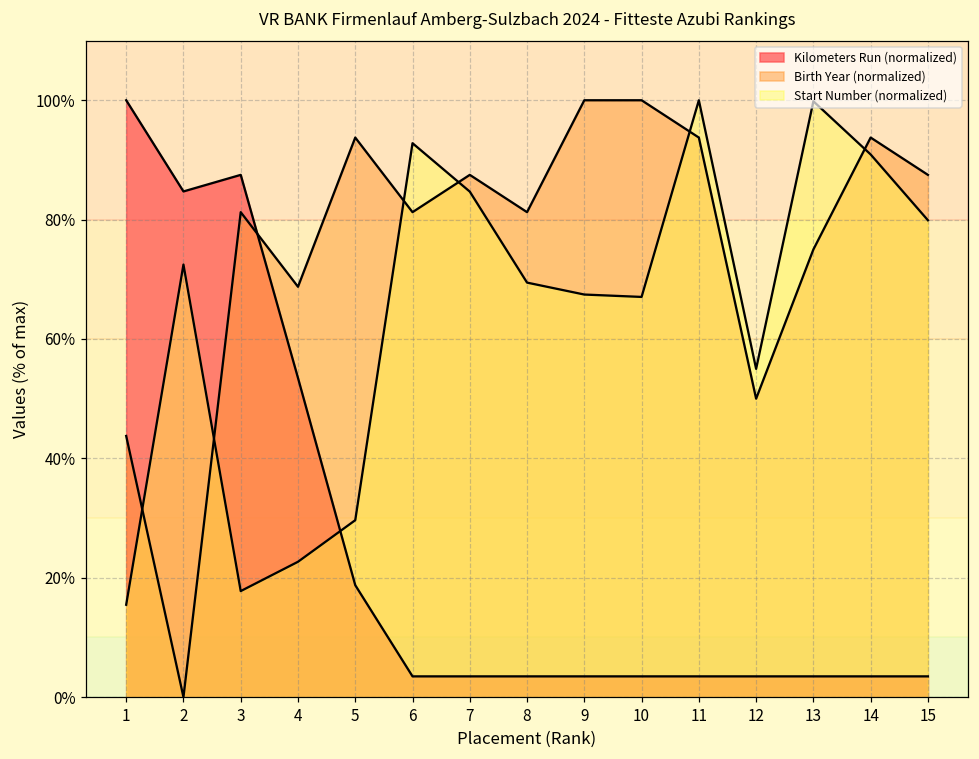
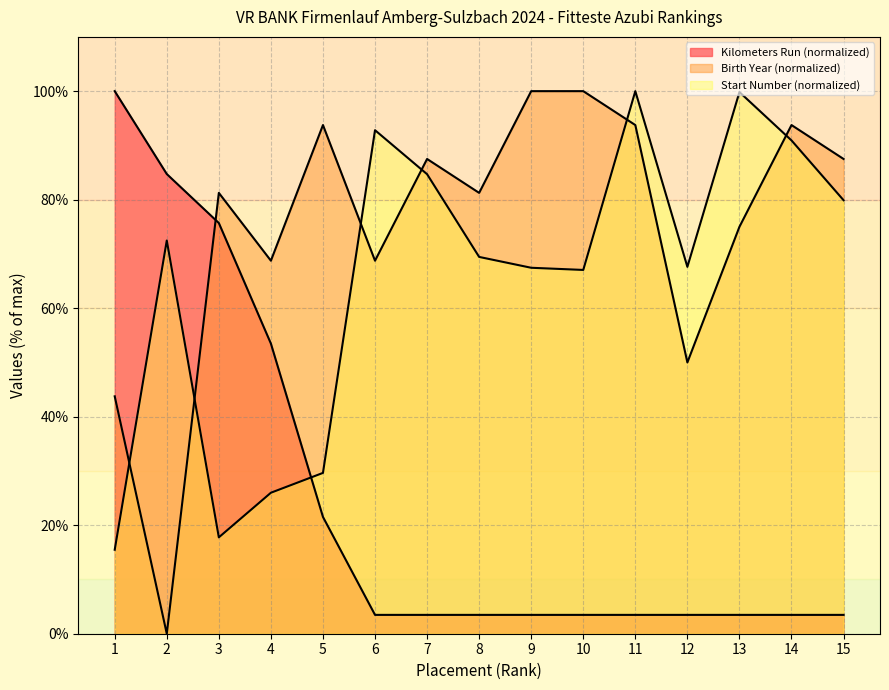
  {
    "Kilometers Run (normalized)": {
      "1": "100%",
      "2": "85%",
-     "3": "88%",
+     "3": "76%",
      "4": "53%",
-     "5": "19%",
+     "5": "22%",
      "6": "3%",
      "7": "3%",
      "8": "3%",
      "9": "3%",
      "10": "3%",
      "11": "3%",
      "12": "3%",
      "13": "3%",
      "14": "3%",
      "15": "3%"
    },
    "Birth Year (normalized)": {
      "1": "44%",
      "2": "0%",
      "3": "81%",
      "4": "69%",
      "5": "94%",
-     "6": "81%",
+     "6": "69%",
      "7": "88%",
      "8": "81%",
      "9": "100%",
      "10": "100%",
      "11": "94%",
      "12": "50%",
      "13": "75%",
      "14": "94%",
      "15": "88%"
    },
    "Start Number (normalized)": {
      "1": "15%",
      "2": "72%",
      "3": "18%",
-     "4": "23%",
+     "4": "26%",
      "5": "30%",
      "6": "93%",
      "7": "85%",
      "8": "69%",
      "9": "67%",
      "10": "67%",
      "11": "100%",
-     "12": "55%",
+     "12": "68%",
      "14": "91%",
      "15": "80%"
    }
  }
